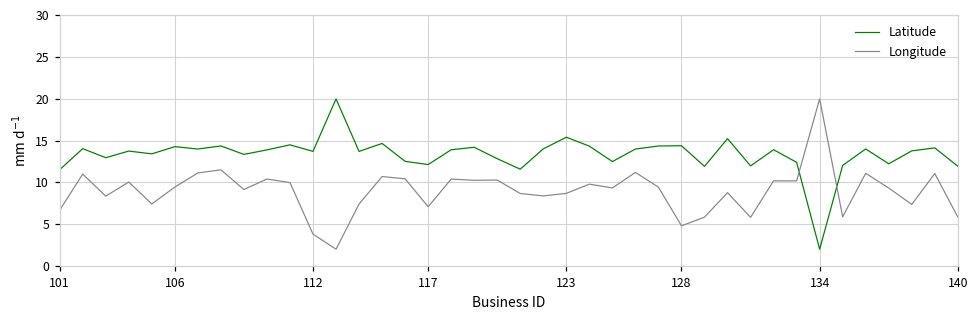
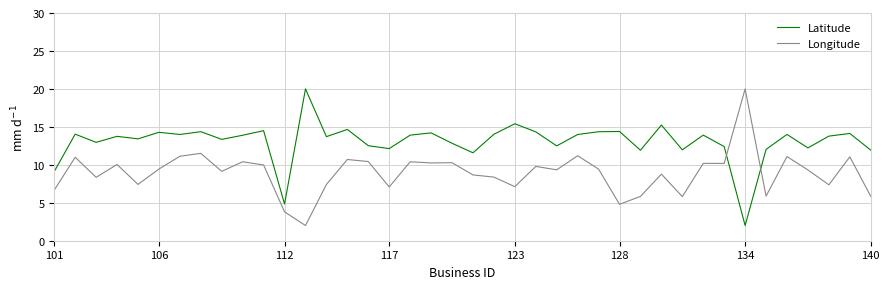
  {
    "Latitude": {
-     "101": 12,
+     "101": 9,
      "106": 14,
-     "112": 14,
+     "112": 5,
      "117": 12,
      "123": 15,
      "128": 14,
      "134": 2,
      "140": 12
    },
    "Longitude": {
      "101": 7,
      "106": 9,
      "112": 4,
      "117": 7,
-     "123": 9,
+     "123": 7,
      "128": 5,
      "134": 20,
      "140": 6
    }
  }
